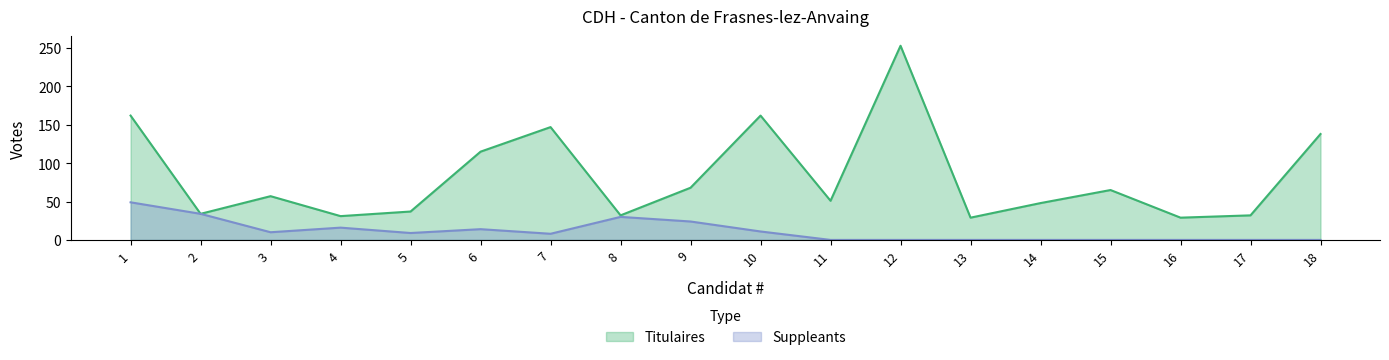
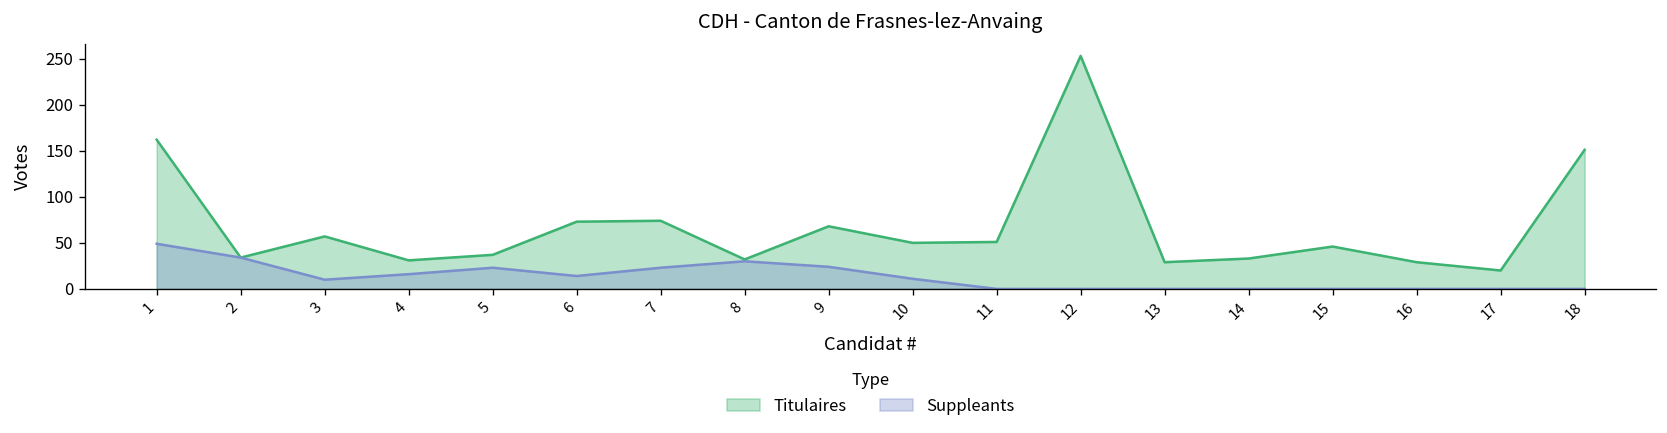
  {
    "Titulaires": {
      "1": 160,
      "3": 60,
      "4": 30,
      "5": 40,
-     "6": 120,
-     "7": 150,
+     "6": 70,
+     "7": 70,
      "9": 70,
-     "10": 160,
+     "10": 50,
      "11": 50,
      "12": 250,
      "13": 30,
-     "14": 50,
-     "15": 70,
+     "14": 30,
+     "15": 50,
      "16": 30,
-     "17": 30,
-     "18": 140
+     "17": 20,
+     "18": 150
    },
    "Suppleants": {
      "1": 50,
      "3": 10,
      "4": 20,
-     "5": 10,
+     "5": 20,
      "6": 10,
-     "7": 10,
+     "7": 20,
      "9": 20,
      "10": 10,
      "11": 0,
      "12": 0,
      "13": 0,
      "14": 0,
      "15": 0,
      "16": 0,
      "17": 0,
      "18": 0
    }
  }
